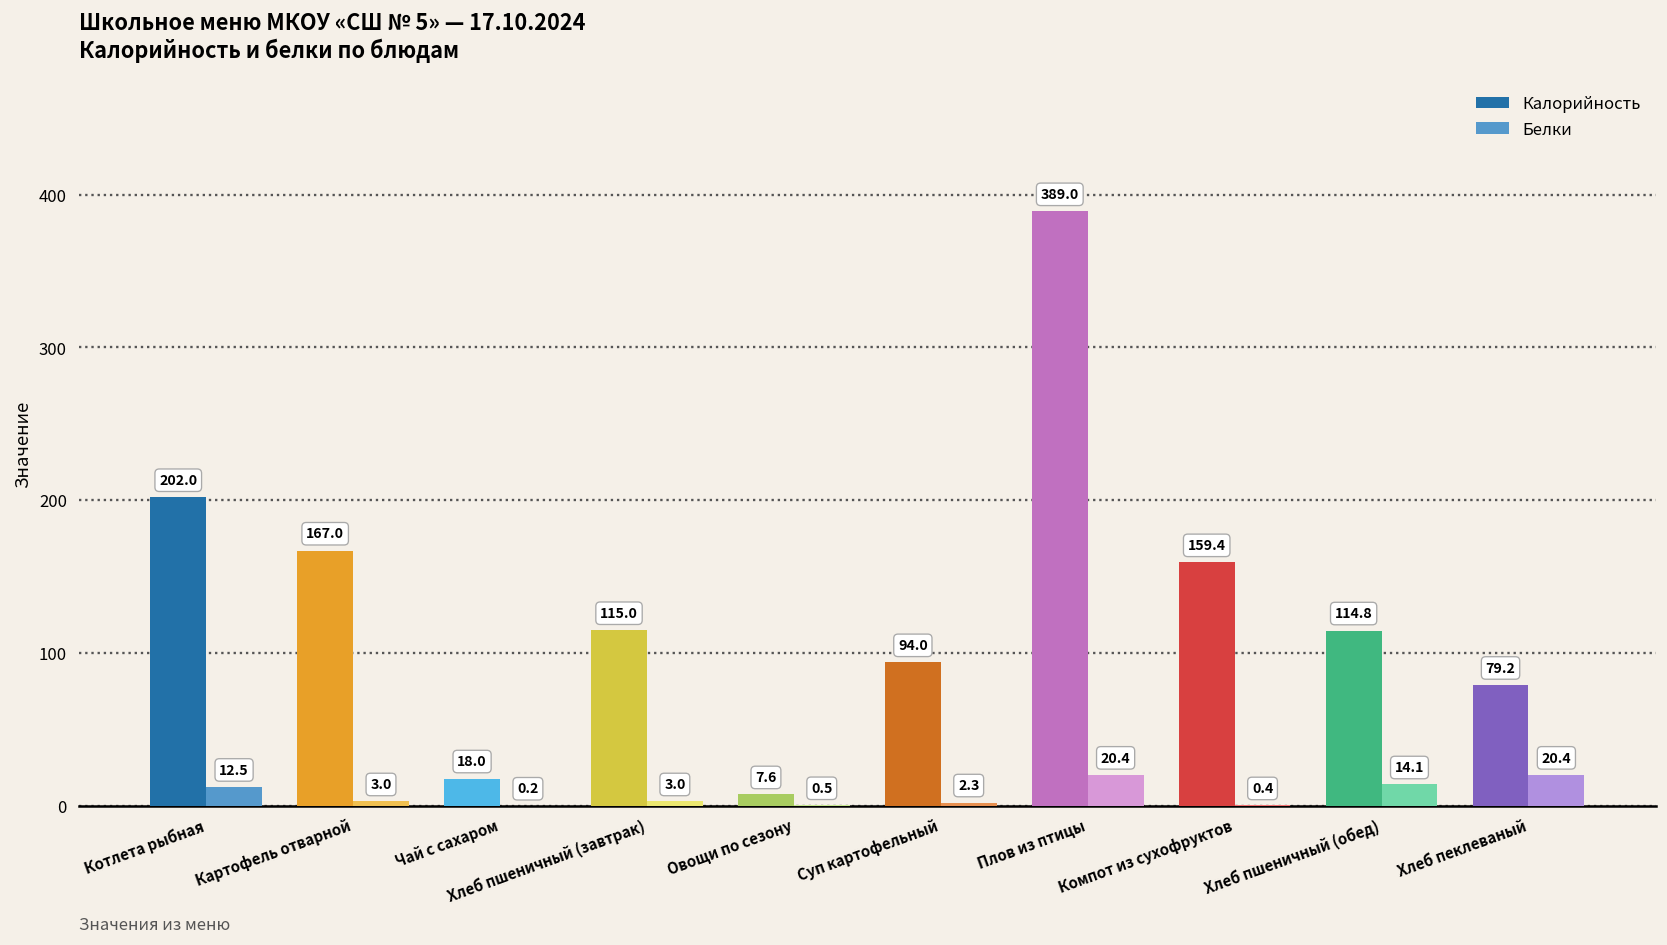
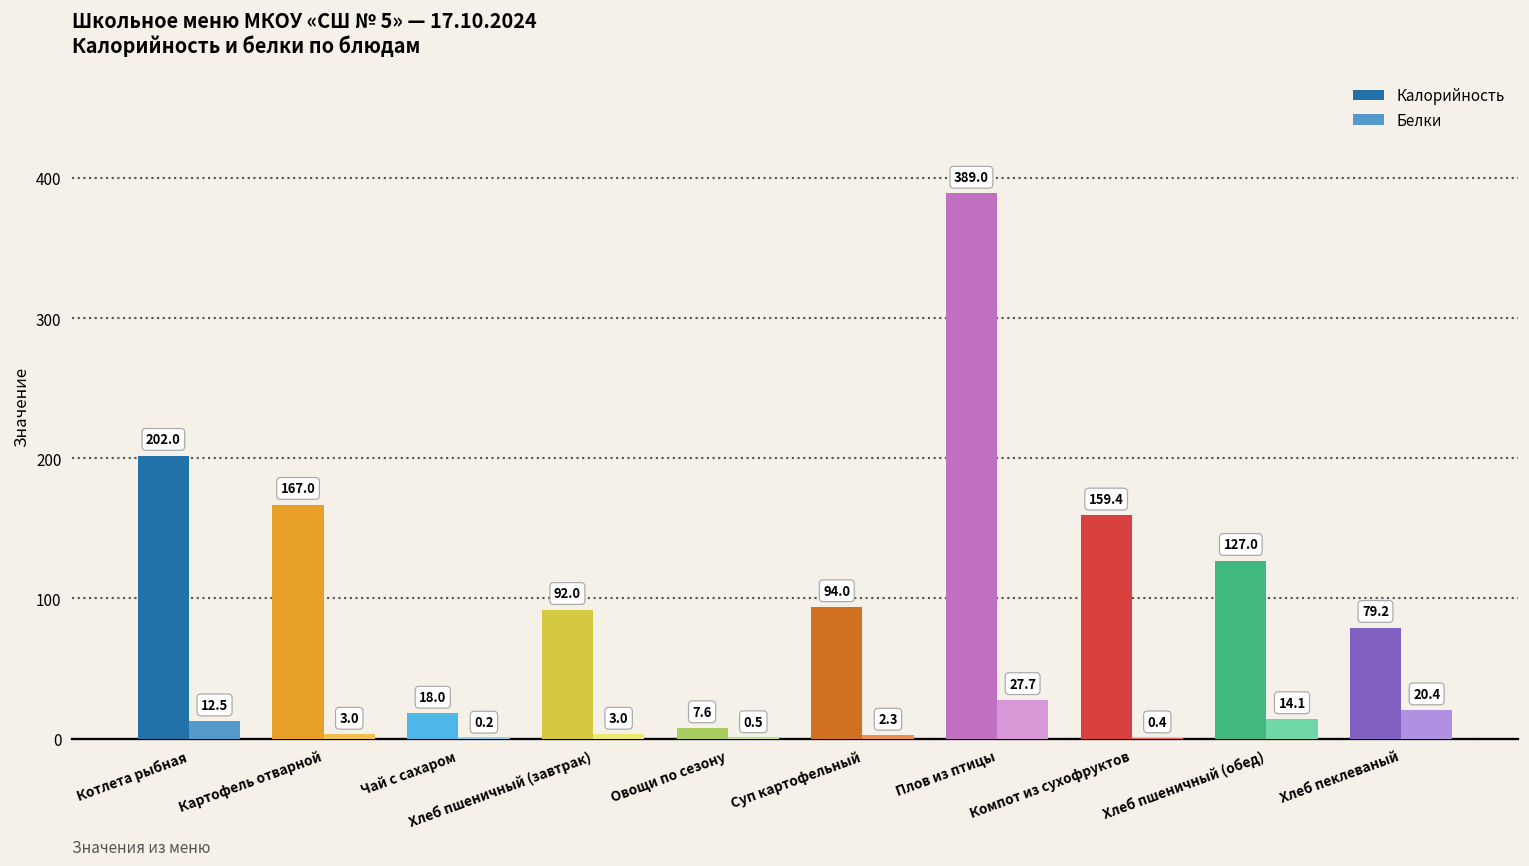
  {
    "Калорийность": {
-     "Хлеб пшеничный (завтрак)": 115.0,
-     "Хлеб пшеничный (обед)": 114.8
+     "Хлеб пшеничный (завтрак)": 92.0,
+     "Хлеб пшеничный (обед)": 127.0
    },
    "Белки": {
-     "Плов из птицы": 20.4
+     "Плов из птицы": 27.7
    }
  }
